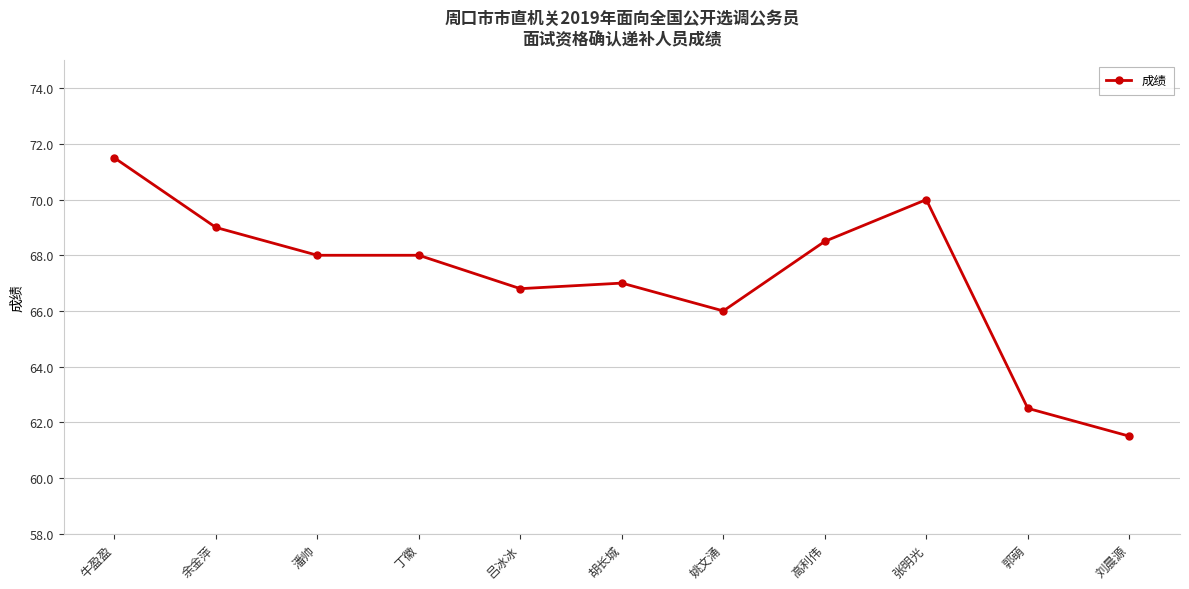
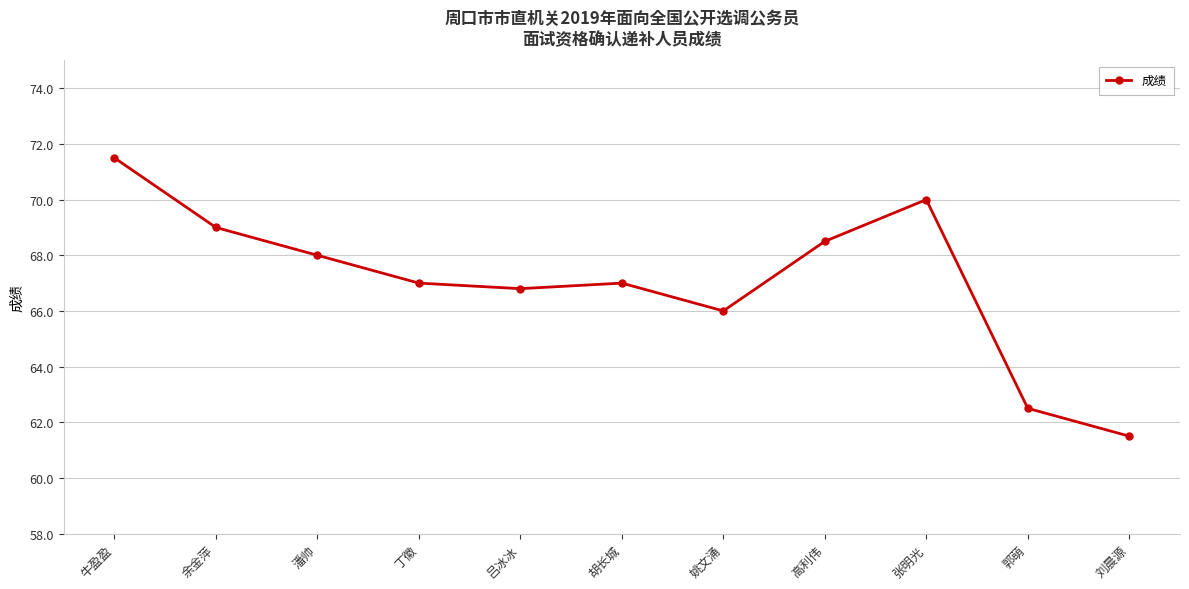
  {
    "牛盈盈": 71.5,
    "余金萍": 69,
    "潘帅": 68,
-   "丁徽": 68,
+   "丁徽": 67,
    "吕冰冰": 66.8,
    "胡长城": 67,
    "姚文涌": 66,
    "高利伟": 68.5,
    "张明光": 70,
    "郭萌": 62.5,
    "刘晨源": 61.5
  }
